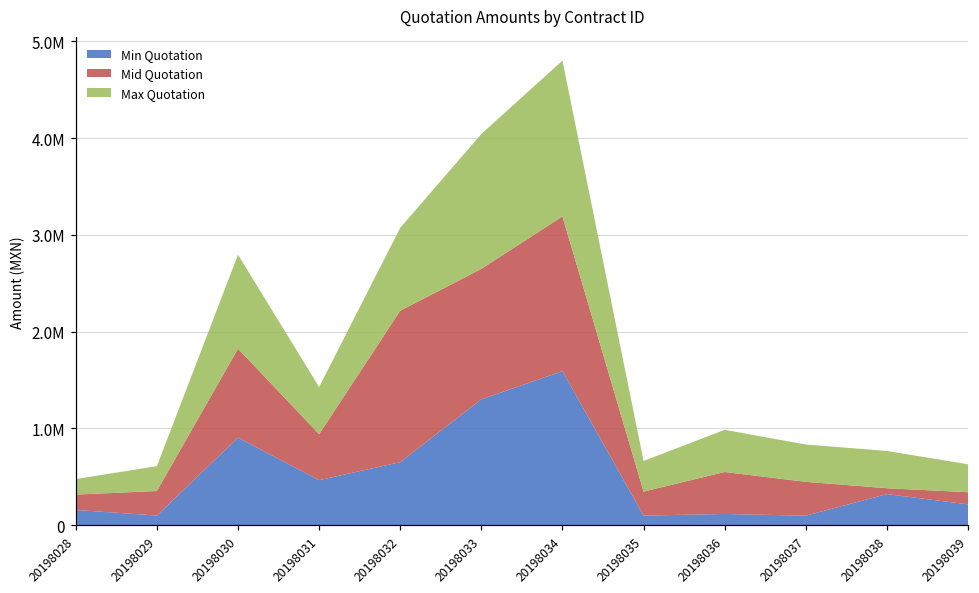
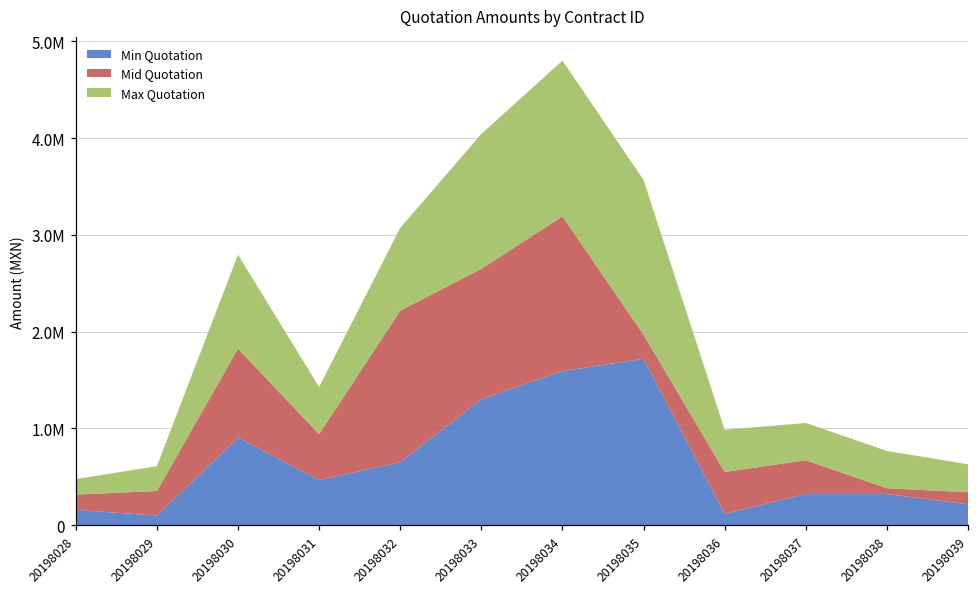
  {
    "Min Quotation": {
      "20198028": 200000,
      "20198029": 100000,
      "20198030": 900000,
      "20198031": 500000,
      "20198032": 600000,
      "20198033": 1300000,
      "20198034": 1600000,
-     "20198035": 100000,
+     "20198035": 1700000,
      "20198036": 100000,
-     "20198037": 100000,
+     "20198037": 300000,
      "20198038": 300000,
      "20198039": 200000
    },
    "Mid Quotation": {
      "20198028": 200000,
      "20198029": 300000,
      "20198030": 900000,
      "20198031": 500000,
      "20198032": 1600000,
      "20198033": 1300000,
      "20198034": 1600000,
      "20198035": 200000,
      "20198036": 400000,
      "20198037": 300000,
      "20198038": 100000,
      "20198039": 100000
    },
    "Max Quotation": {
      "20198028": 200000,
      "20198029": 300000,
      "20198030": 1000000,
      "20198031": 500000,
      "20198032": 900000,
      "20198033": 1400000,
      "20198034": 1600000,
-     "20198035": 300000,
+     "20198035": 1600000,
      "20198036": 400000,
      "20198037": 400000,
      "20198038": 400000,
      "20198039": 300000
    }
  }
